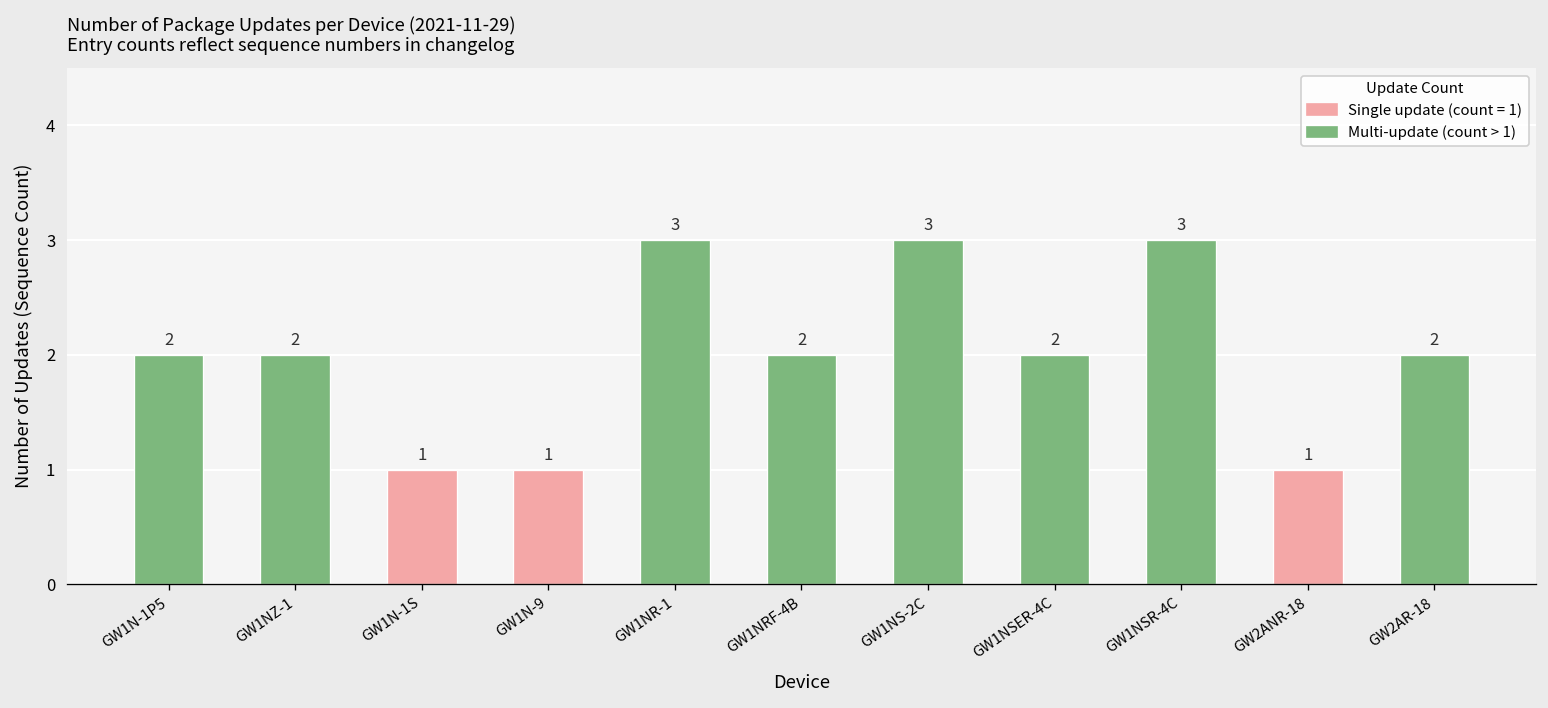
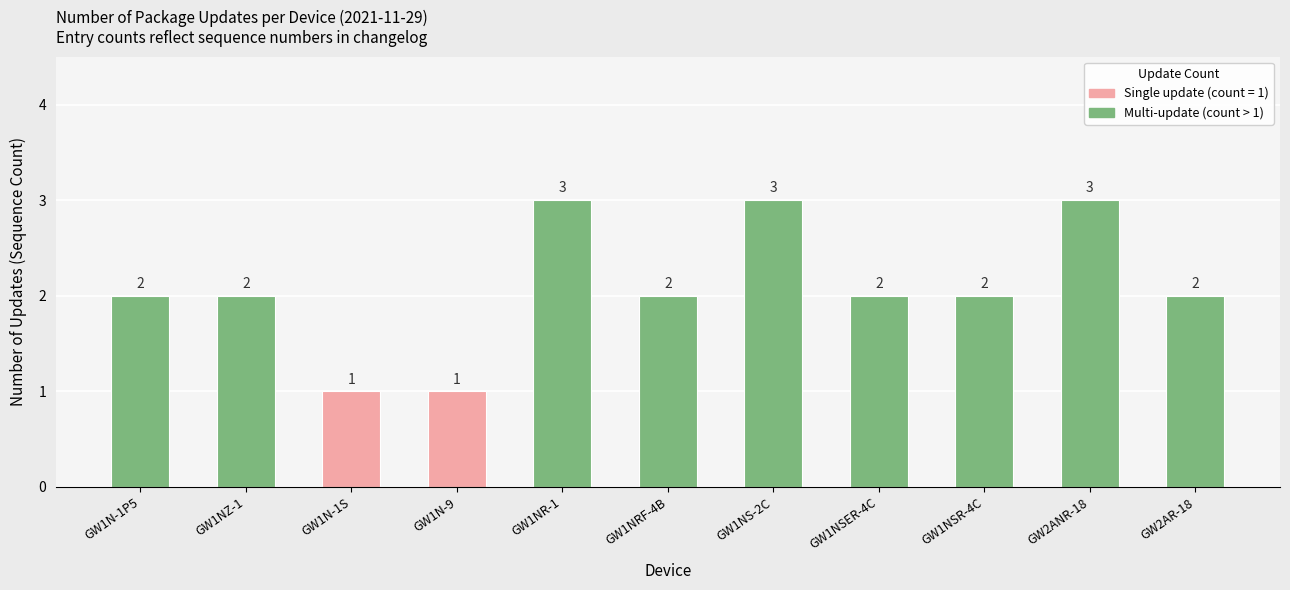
  {
    "GW1N-1P5": 2,
    "GW1NZ-1": 2,
    "GW1N-1S": 1,
    "GW1N-9": 1,
    "GW1NR-1": 3,
    "GW1NRF-4B": 2,
    "GW1NS-2C": 3,
    "GW1NSER-4C": 2,
-   "GW1NSR-4C": 3,
-   "GW2ANR-18": 1,
+   "GW1NSR-4C": 2,
+   "GW2ANR-18": 3,
    "GW2AR-18": 2
  }
